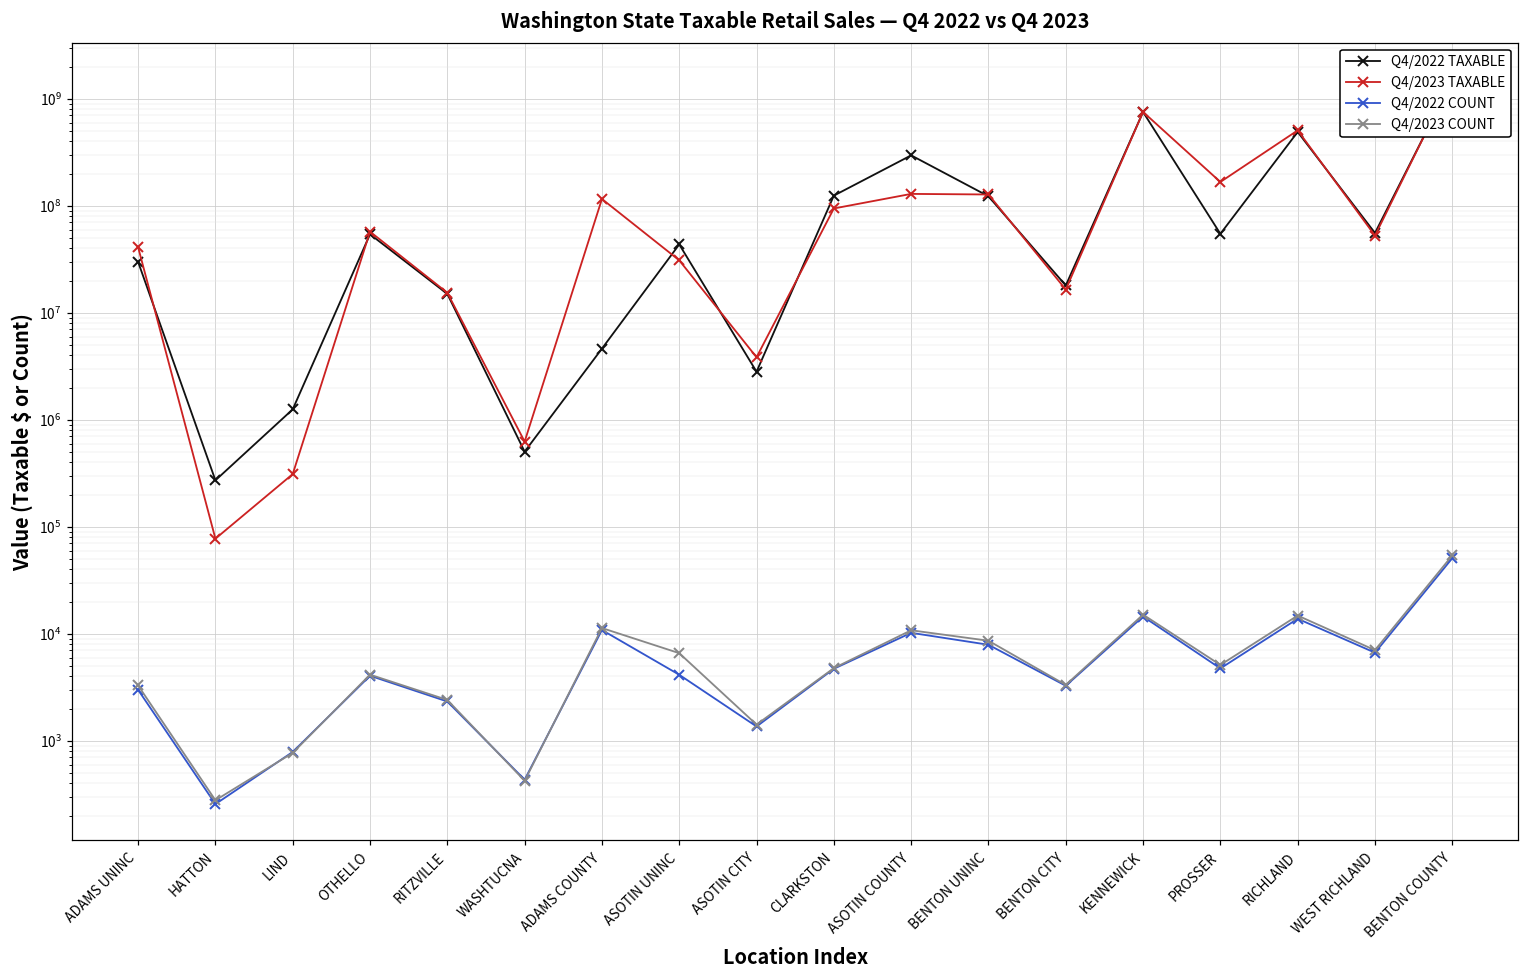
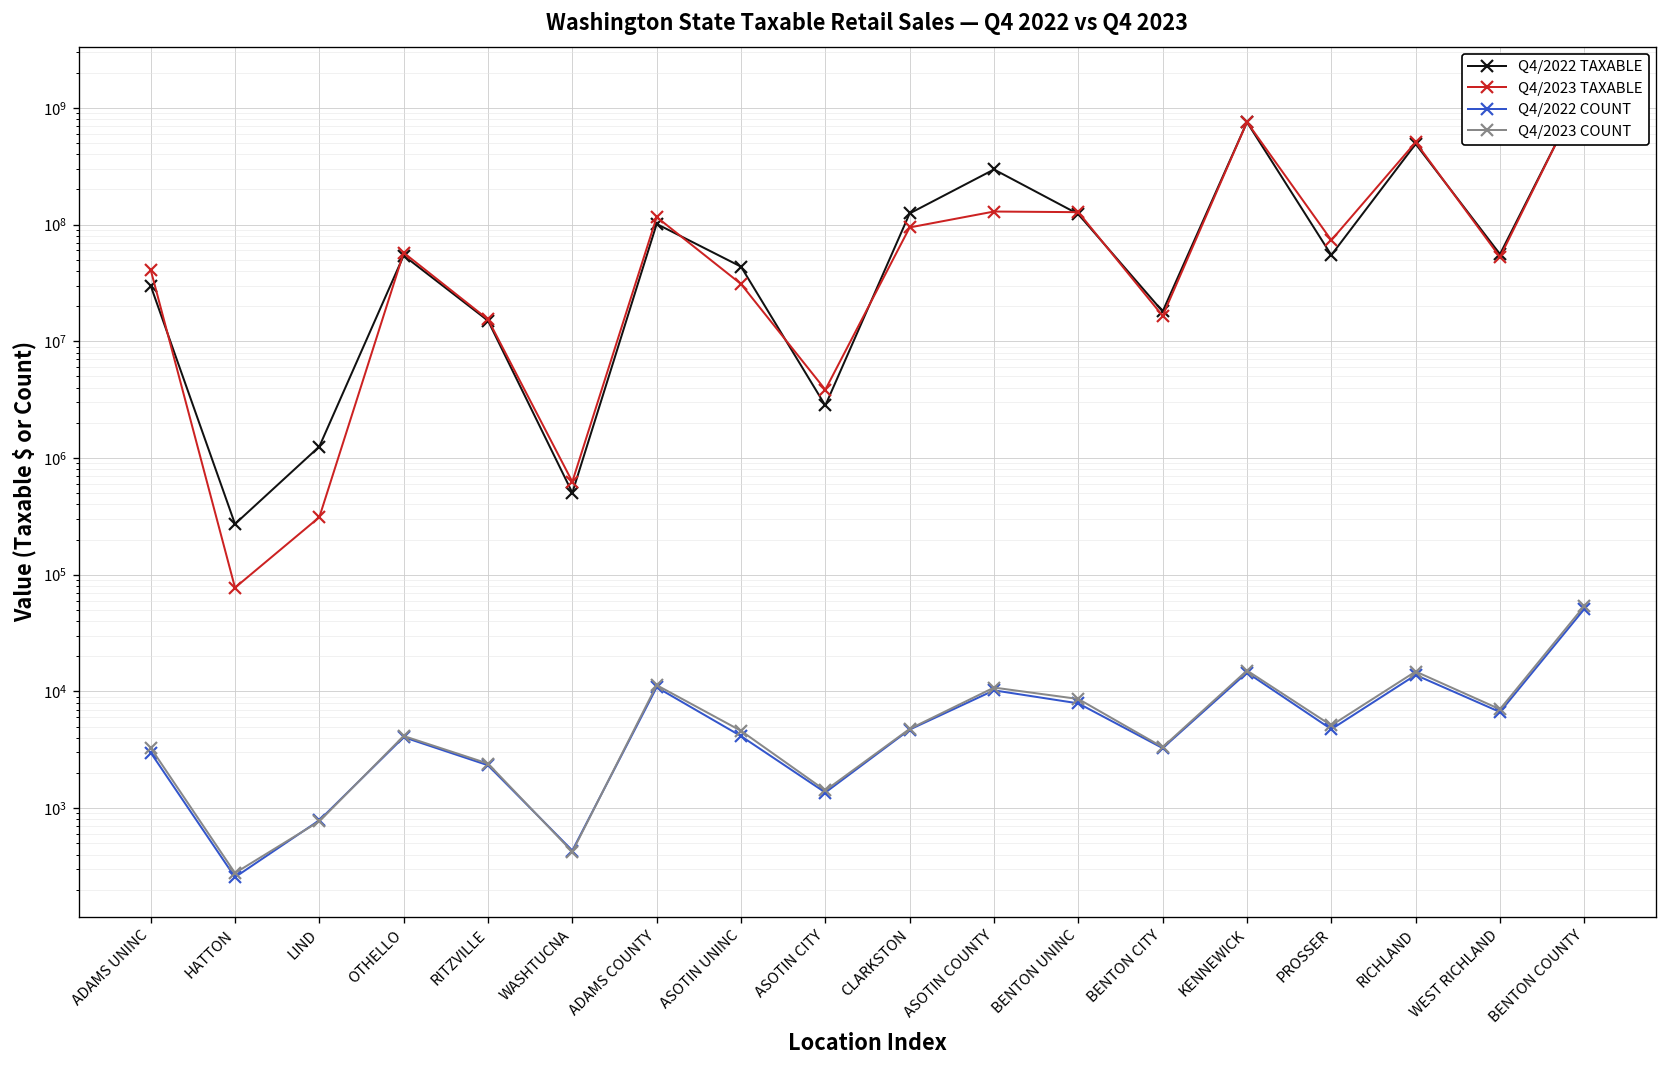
  {
    "Q4/2022 TAXABLE": {
      "ADAMS UNINC": 30000000,
      "HATTON": 270000,
      "LIND": 1300000,
      "WASHTUCNA": 500000,
-     "ADAMS COUNTY": 5000000,
+     "ADAMS COUNTY": 100000000,
      "ASOTIN UNINC": 40000000,
      "ASOTIN CITY": 2800000,
      "CLARKSTON": 120000000,
      "ASOTIN COUNTY": 300000000,
      "BENTON CITY": 18000000,
      "PROSSER": 50000000
    },
    "Q4/2023 TAXABLE": {
      "ADAMS UNINC": 41000000,
      "HATTON": 80000,
      "LIND": 310000,
      "WASHTUCNA": 600000,
      "ADAMS COUNTY": 120000000,
      "ASOTIN UNINC": 31000000,
      "ASOTIN CITY": 3800000,
      "CLARKSTON": 90000000,
      "ASOTIN COUNTY": 130000000,
      "BENTON CITY": 17000000,
-     "PROSSER": 170000000
+     "PROSSER": 70000000
    },
    "Q4/2022 COUNT": {
      "ADAMS UNINC": 3000,
      "HATTON": 260,
      "ASOTIN UNINC": 4100,
      "BENTON UNINC": 8000,
      "PROSSER": 5000,
      "RICHLAND": 14000
    },
    "Q4/2023 COUNT": {
      "ADAMS UNINC": 3300,
      "HATTON": 280,
-     "ASOTIN UNINC": 7000,
+     "ASOTIN UNINC": 5000,
      "BENTON UNINC": 9000,
      "PROSSER": 5000,
      "RICHLAND": 15000
    }
  }
